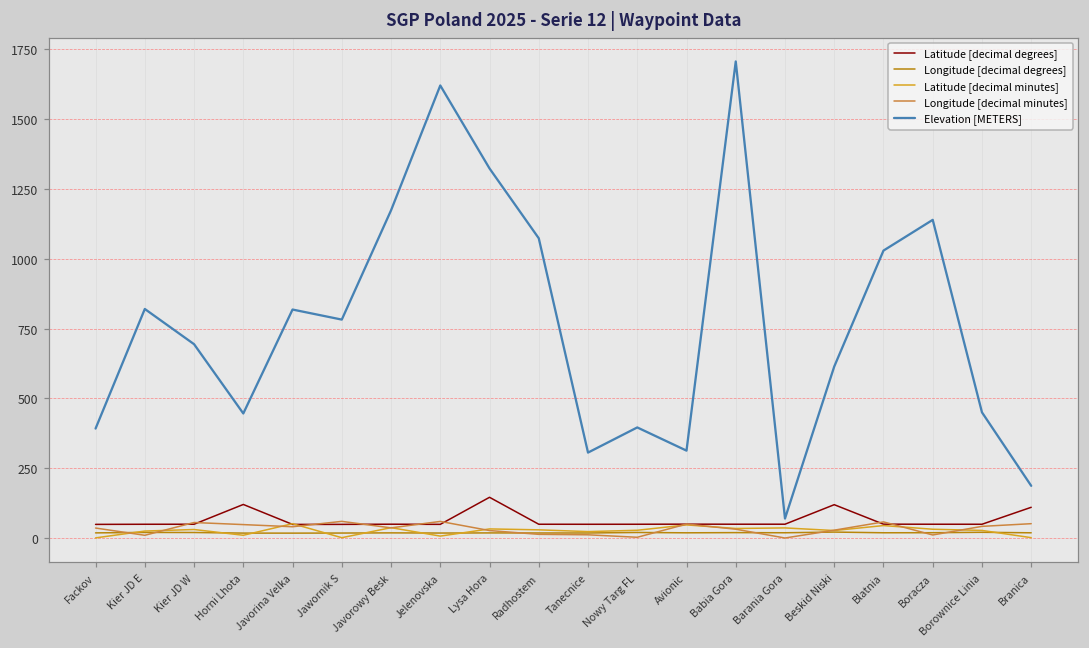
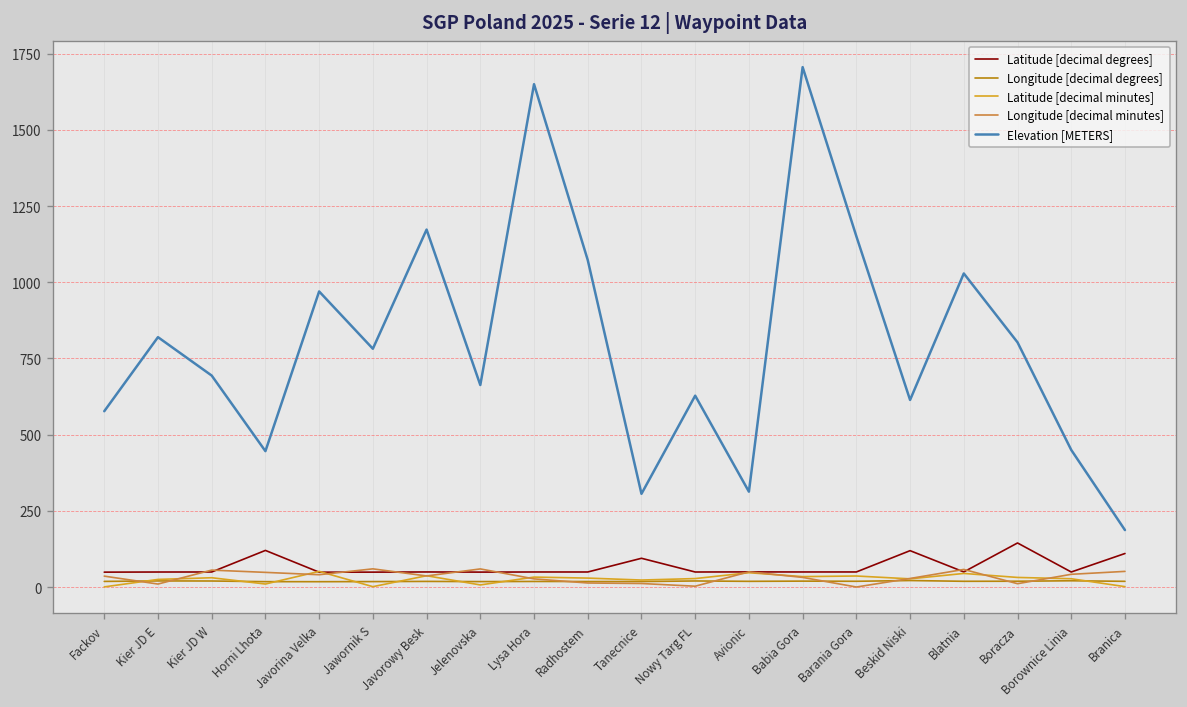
  {
    "Latitude [decimal degrees]": {
      "Fackov": 50,
      "Kier JD E": 50,
      "Horni Lhota": 120,
      "Jawornik S": 50,
      "Javorowy Besk": 50,
      "Jelenovska": 50,
-     "Lysa Hora": 150,
+     "Lysa Hora": 50,
      "Radhostem": 50,
-     "Tanecnice": 50,
+     "Tanecnice": 90,
      "Nowy Targ FL": 50,
      "Babia Gora": 50,
      "Barania Gora": 50,
      "Beskid Niski": 120,
-     "Boracza": 50,
+     "Boracza": 140,
      "Branica": 110
    },
    "Elevation [METERS]": {
-     "Fackov": 390,
+     "Fackov": 580,
      "Kier JD E": 820,
      "Kier JD W": 690,
      "Horni Lhota": 450,
-     "Javorina Velka": 820,
+     "Javorina Velka": 970,
      "Jawornik S": 780,
      "Javorowy Besk": 1170,
-     "Jelenovska": 1620,
-     "Lysa Hora": 1320,
+     "Jelenovska": 660,
+     "Lysa Hora": 1650,
      "Radhostem": 1070,
      "Tanecnice": 310,
-     "Nowy Targ FL": 400,
+     "Nowy Targ FL": 630,
      "Avionic": 310,
      "Babia Gora": 1710,
-     "Barania Gora": 70,
+     "Barania Gora": 1150,
      "Beskid Niski": 610,
      "Blatnia": 1030,
-     "Boracza": 1140,
+     "Boracza": 800,
      "Borownice Linia": 450,
      "Branica": 190
    }
  }
